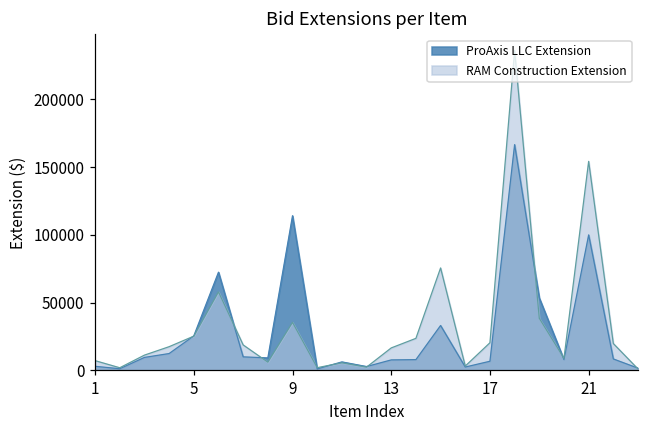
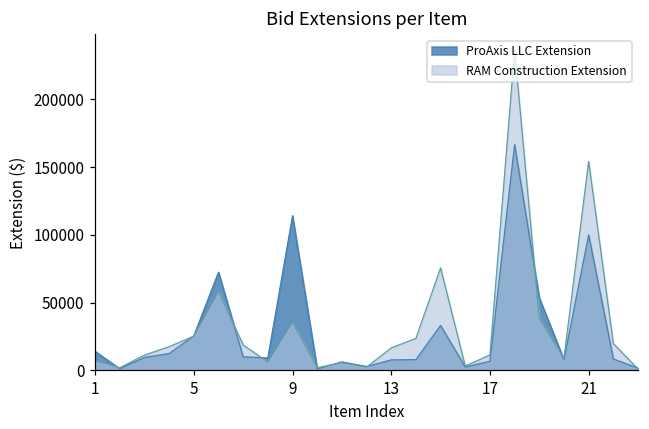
  {
    "ProAxis LLC Extension": {
-     "1": 3000,
+     "1": 14000,
      "9": 114000,
      "13": 8000,
      "17": 7000,
      "21": 100000
    },
    "RAM Construction Extension": {
      "1": 7000,
      "9": 35000,
      "13": 17000,
-     "17": 20000,
+     "17": 11000,
      "21": 154000
    }
  }
